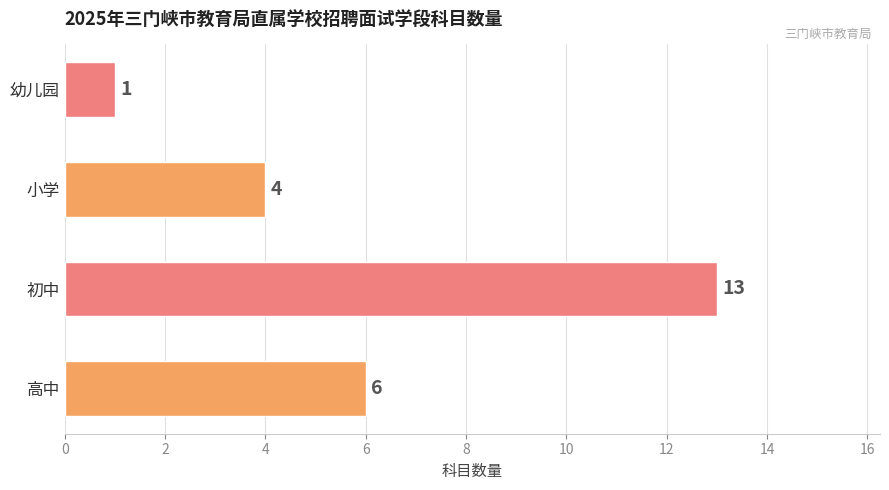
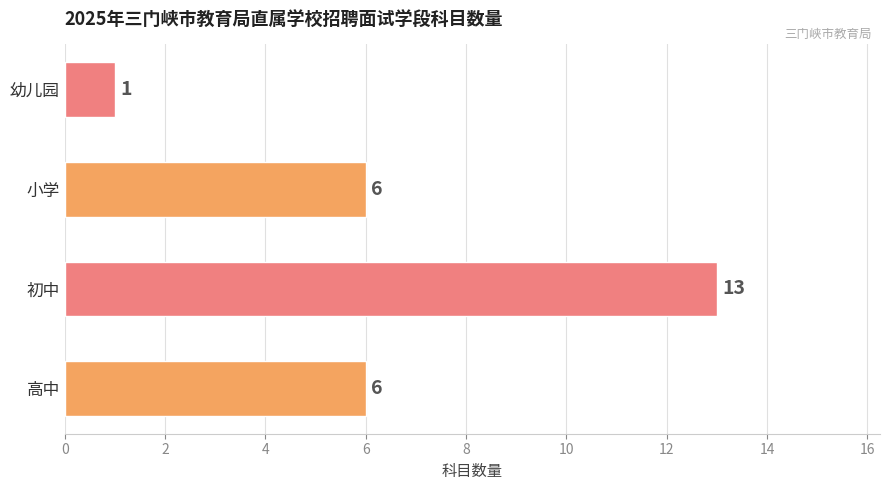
  {
    "幼儿园": 1,
-   "小学": 4,
+   "小学": 6,
    "初中": 13,
    "高中": 6
  }
